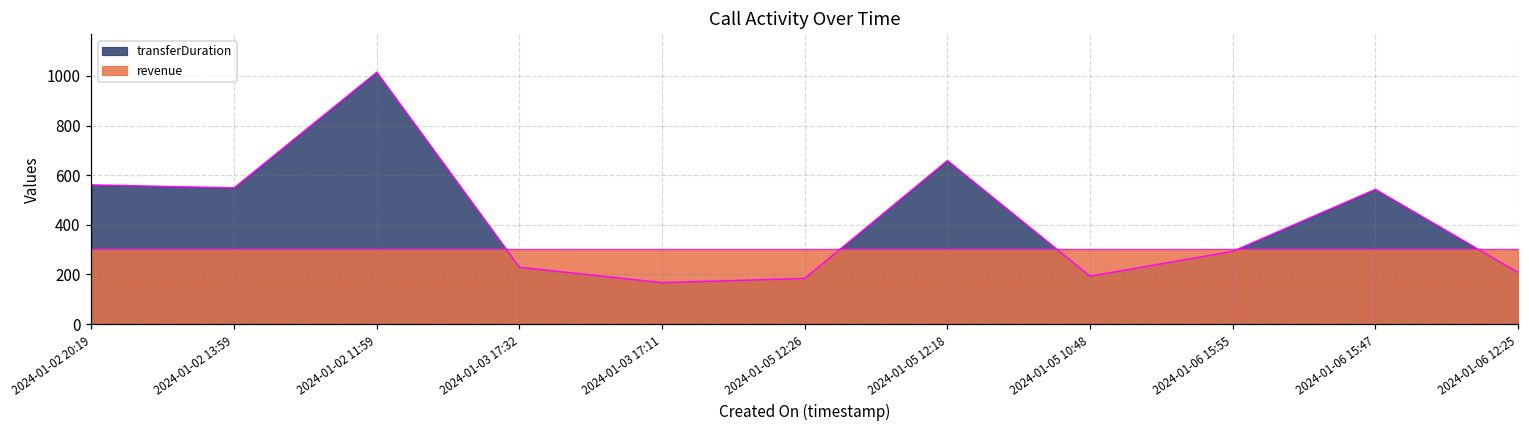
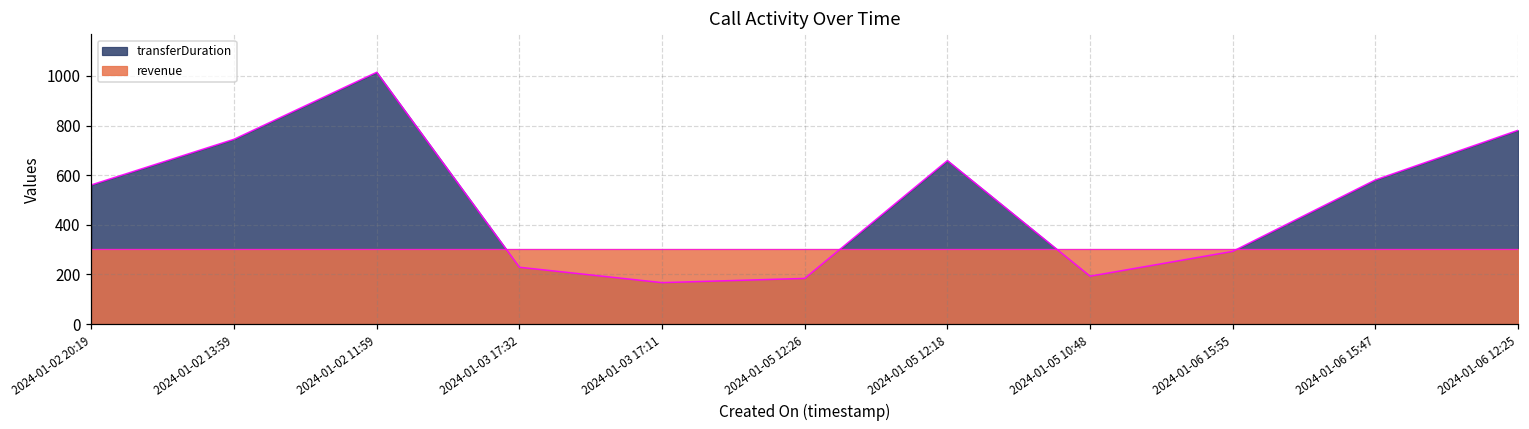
  {
    "transferDuration": {
      "2024-01-02 20:19": 560,
-     "2024-01-02 13:59": 550,
+     "2024-01-02 13:59": 750,
      "2024-01-02 11:59": 1020,
      "2024-01-03 17:32": 230,
      "2024-01-03 17:11": 170,
      "2024-01-05 12:26": 180,
      "2024-01-05 12:18": 660,
      "2024-01-05 10:48": 190,
      "2024-01-06 15:55": 290,
-     "2024-01-06 15:47": 540,
-     "2024-01-06 12:25": 210
+     "2024-01-06 15:47": 580,
+     "2024-01-06 12:25": 780
    },
    "revenue": {
      "2024-01-02 20:19": 300,
      "2024-01-02 13:59": 300,
      "2024-01-02 11:59": 300,
      "2024-01-03 17:32": 300,
      "2024-01-03 17:11": 300,
      "2024-01-05 12:26": 300,
      "2024-01-05 12:18": 300,
      "2024-01-05 10:48": 300,
      "2024-01-06 15:55": 300,
      "2024-01-06 15:47": 300,
      "2024-01-06 12:25": 300
    }
  }
